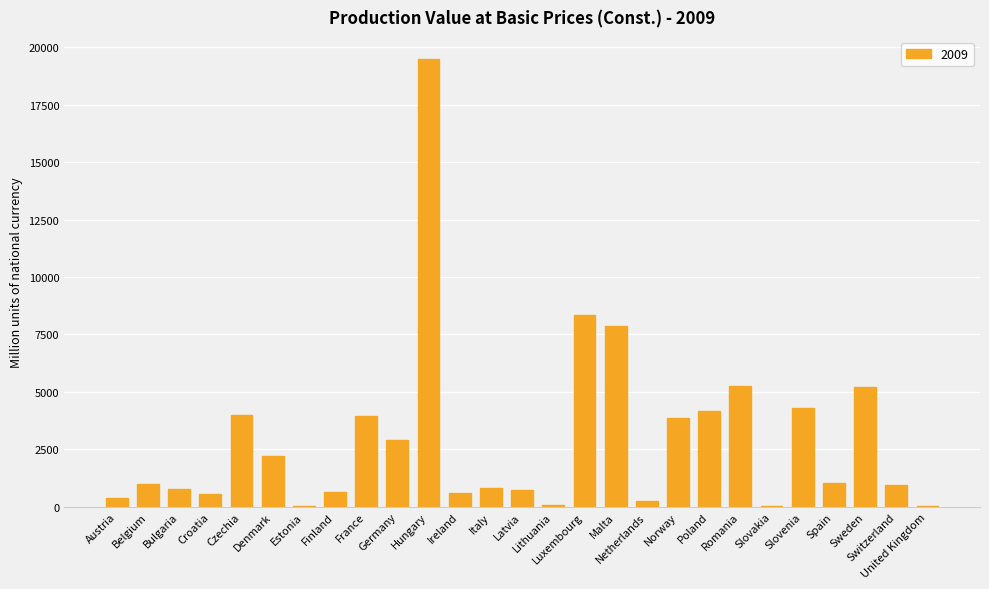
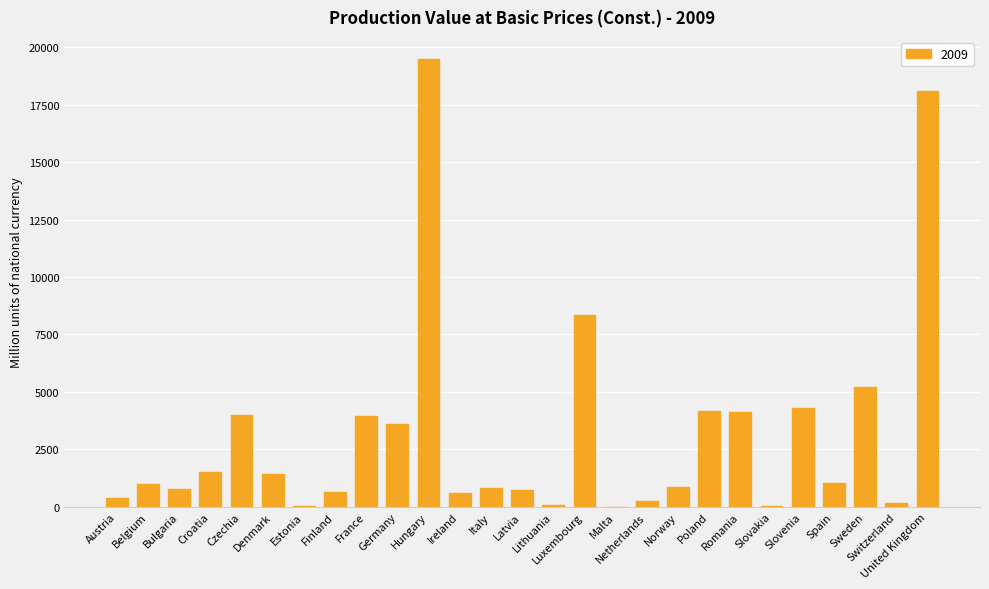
  {
    "Austria": 400,
    "Belgium": 1000,
    "Bulgaria": 800,
-   "Croatia": 600,
+   "Croatia": 1500,
    "Czechia": 4000,
-   "Denmark": 2200,
+   "Denmark": 1400,
    "Finland": 600,
    "France": 3900,
-   "Germany": 2900,
+   "Germany": 3600,
    "Hungary": 19500,
    "Ireland": 600,
    "Italy": 800,
    "Latvia": 700,
    "Luxembourg": 8400,
-   "Malta": 7900,
+   "Malta": 0,
    "Netherlands": 300,
-   "Norway": 3900,
+   "Norway": 800,
    "Poland": 4200,
-   "Romania": 5300,
+   "Romania": 4100,
    "Slovenia": 4300,
    "Spain": 1000,
    "Sweden": 5200,
-   "Switzerland": 900,
-   "United Kingdom": 0
+   "Switzerland": 200,
+   "United Kingdom": 18100
  }
